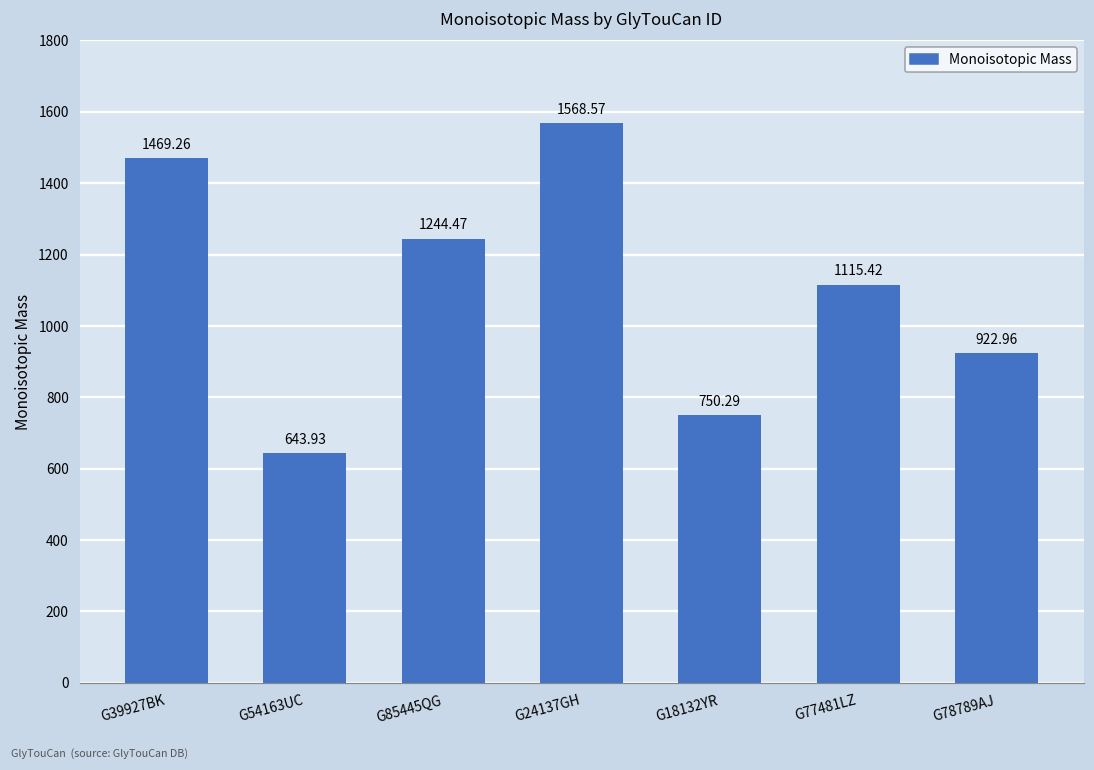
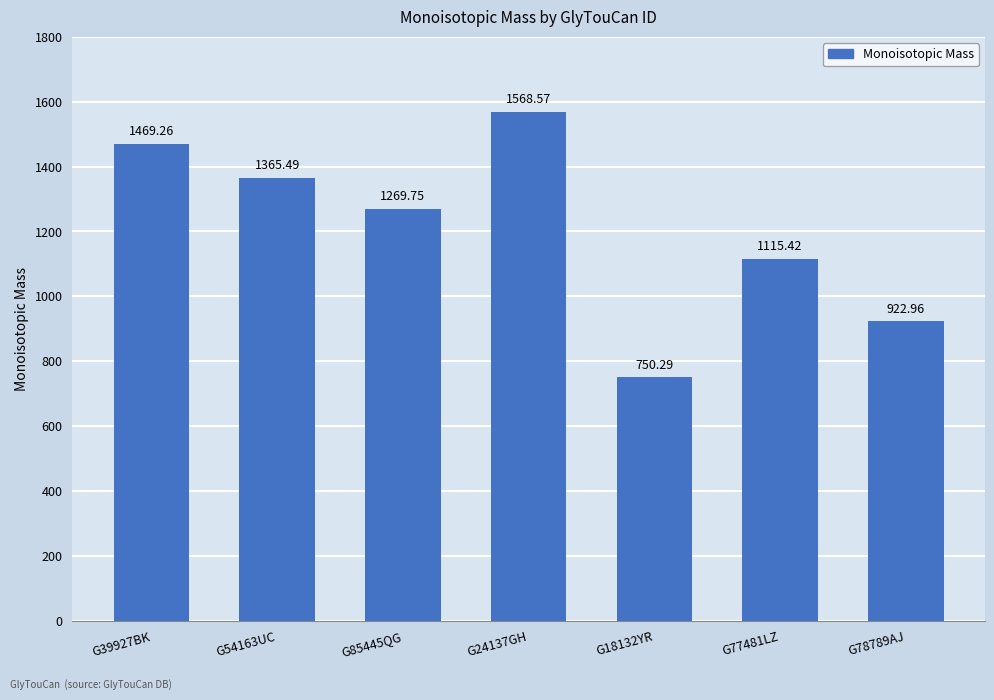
  {
    "G39927BK": 1469.26,
-   "G54163UC": 643.93,
-   "G85445QG": 1244.47,
+   "G54163UC": 1365.49,
+   "G85445QG": 1269.75,
    "G24137GH": 1568.57,
    "G18132YR": 750.29,
    "G77481LZ": 1115.42,
    "G78789AJ": 922.96
  }
